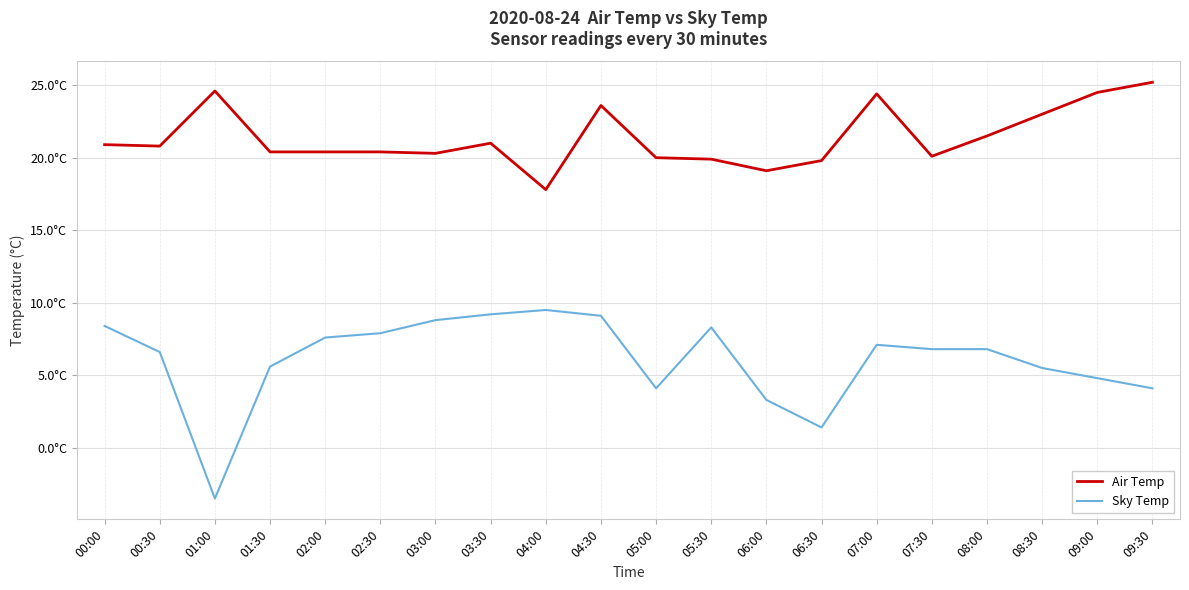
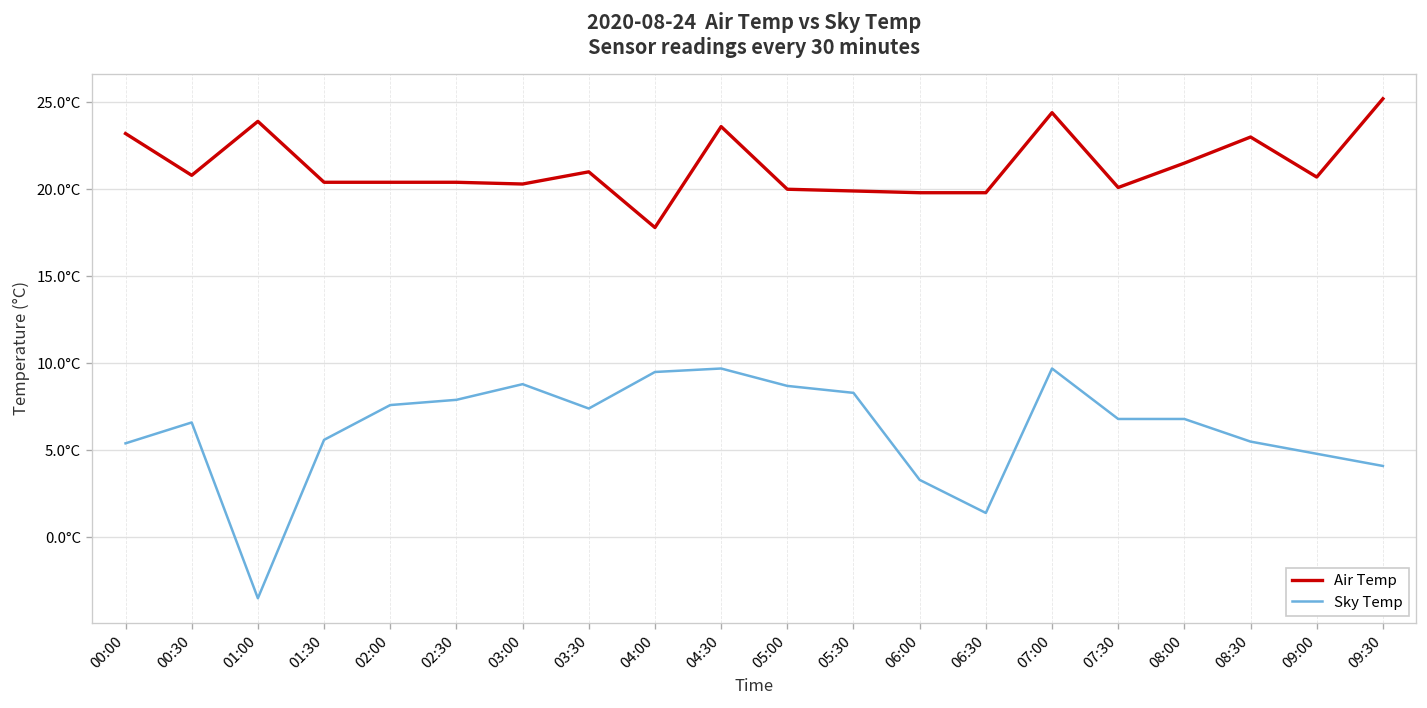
  {
    "Air Temp": {
-     "00:00": "20.9°C",
+     "00:00": "23.2°C",
      "00:30": "20.8°C",
-     "01:00": "24.6°C",
+     "01:00": "23.9°C",
      "01:30": "20.4°C",
      "02:00": "20.4°C",
      "02:30": "20.4°C",
      "03:00": "20.3°C",
      "03:30": "21.0°C",
      "04:00": "17.8°C",
      "04:30": "23.6°C",
      "05:00": "20.0°C",
      "05:30": "19.9°C",
-     "06:00": "19.1°C",
+     "06:00": "19.8°C",
      "06:30": "19.8°C",
      "07:00": "24.4°C",
      "07:30": "20.1°C",
      "08:00": "21.5°C",
      "08:30": "23.0°C",
-     "09:00": "24.5°C",
+     "09:00": "20.7°C",
      "09:30": "25.2°C"
    },
    "Sky Temp": {
-     "00:00": "8.4°C",
+     "00:00": "5.4°C",
      "00:30": "6.6°C",
      "01:00": "-3.5°C",
      "01:30": "5.6°C",
      "02:00": "7.6°C",
      "02:30": "7.9°C",
      "03:00": "8.8°C",
-     "03:30": "9.2°C",
+     "03:30": "7.4°C",
      "04:00": "9.5°C",
-     "04:30": "9.1°C",
-     "05:00": "4.1°C",
+     "04:30": "9.7°C",
+     "05:00": "8.7°C",
      "05:30": "8.3°C",
      "06:00": "3.3°C",
      "06:30": "1.4°C",
-     "07:00": "7.1°C",
+     "07:00": "9.7°C",
      "07:30": "6.8°C",
      "08:00": "6.8°C",
      "08:30": "5.5°C",
      "09:00": "4.8°C",
      "09:30": "4.1°C"
    }
  }
